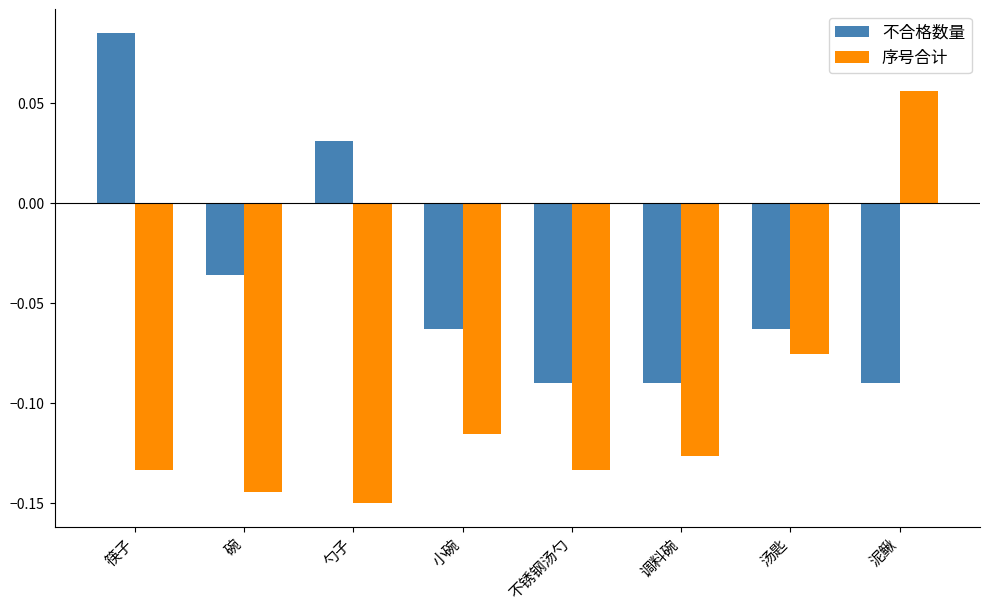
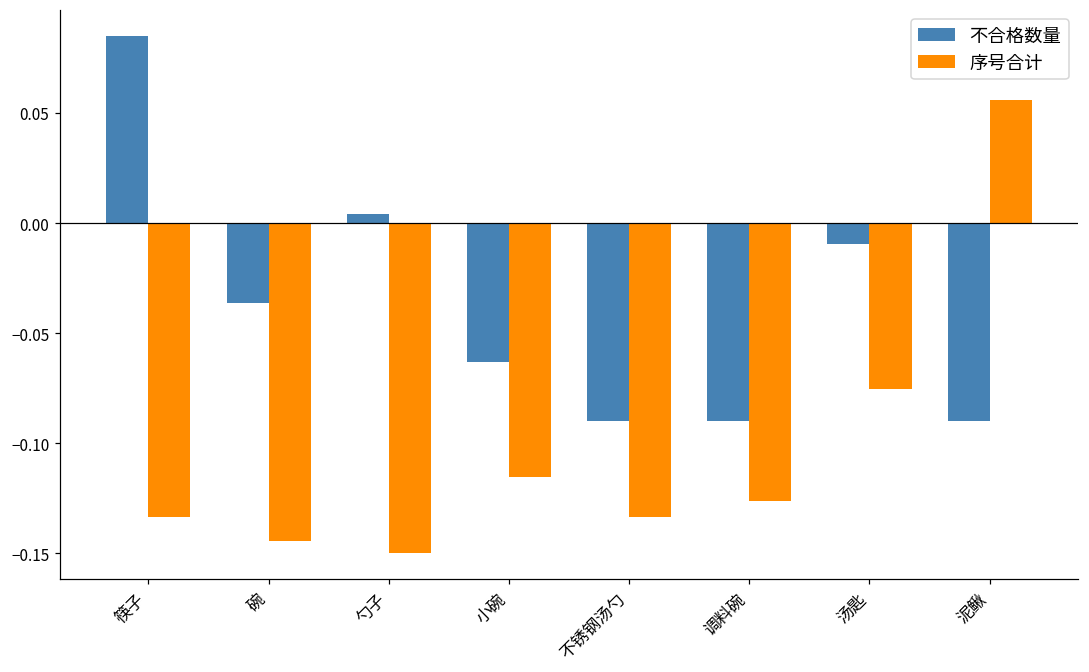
  {
    "不合格数量": {
      "筷子": 0.085,
      "碗": -0.036,
-     "勺子": 0.031,
+     "勺子": 0.004,
      "小碗": -0.063,
      "不锈钢汤勺": -0.090,
      "调料碗": -0.090,
-     "汤匙": -0.063,
+     "汤匙": -0.009,
      "泥鳅": -0.090
    },
    "序号合计": {
      "筷子": -0.134,
      "碗": -0.145,
      "勺子": -0.150,
      "小碗": -0.115,
      "不锈钢汤勺": -0.134,
      "调料碗": -0.126,
      "汤匙": -0.075,
      "泥鳅": 0.056
    }
  }
